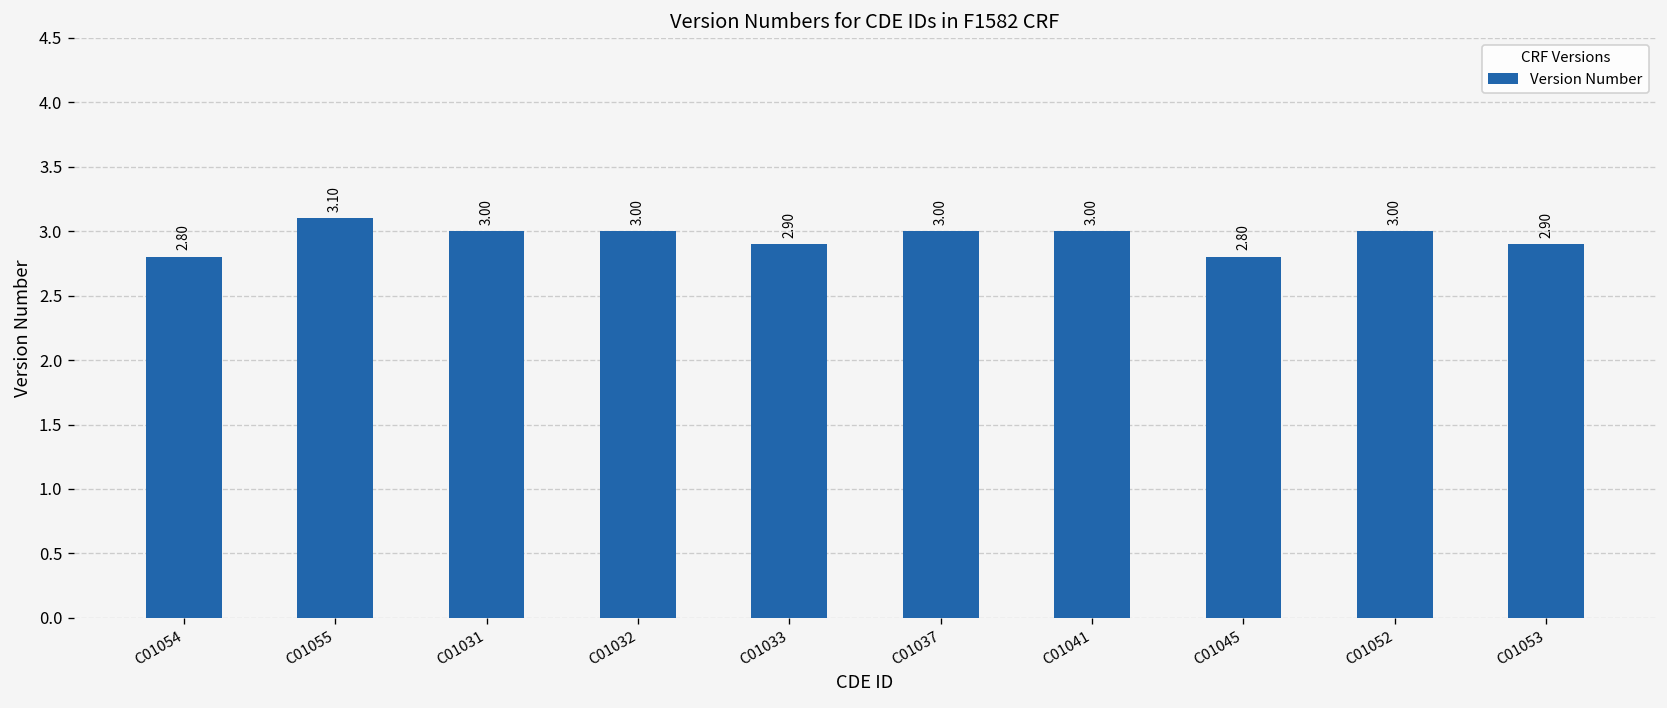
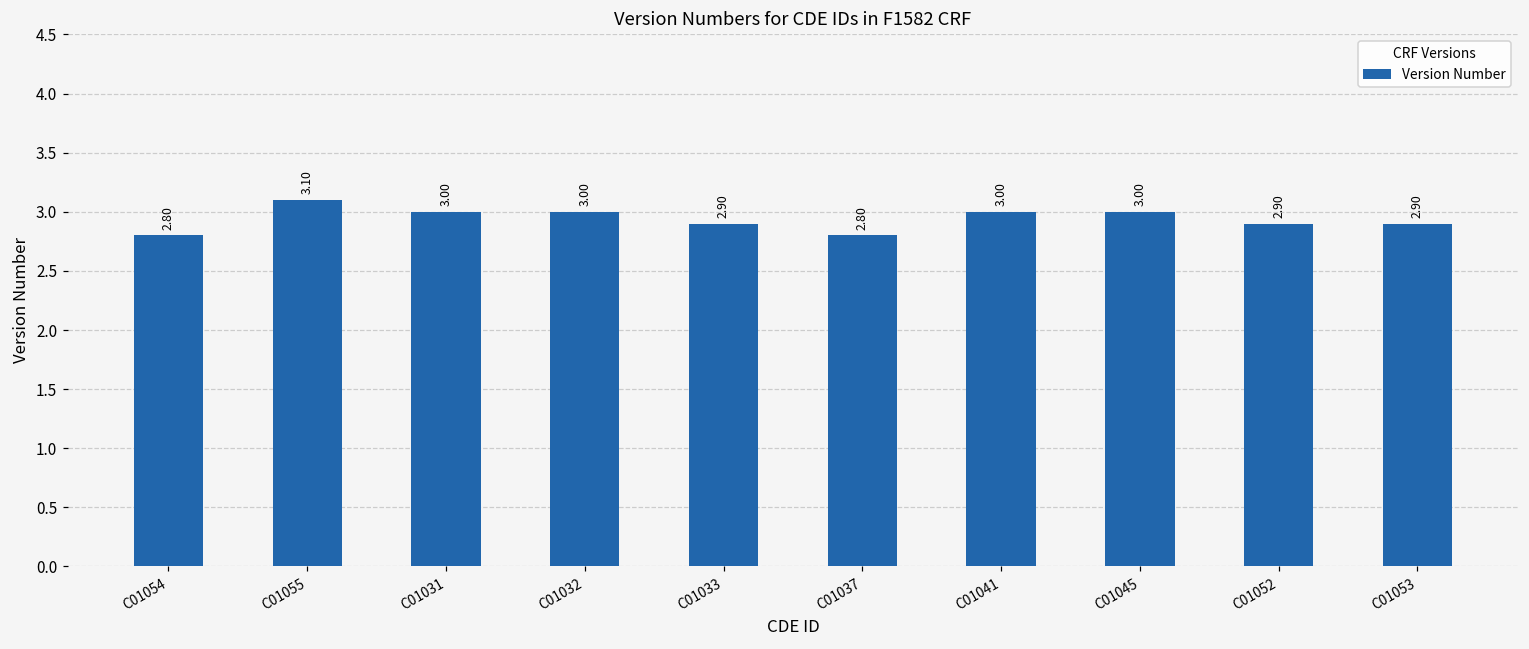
  {
    "C01054": 2.80,
    "C01055": 3.10,
    "C01031": 3.00,
    "C01032": 3.00,
    "C01033": 2.90,
-   "C01037": 3.00,
+   "C01037": 2.80,
    "C01041": 3.00,
-   "C01045": 2.80,
-   "C01052": 3.00,
+   "C01045": 3.00,
+   "C01052": 2.90,
    "C01053": 2.90
  }
